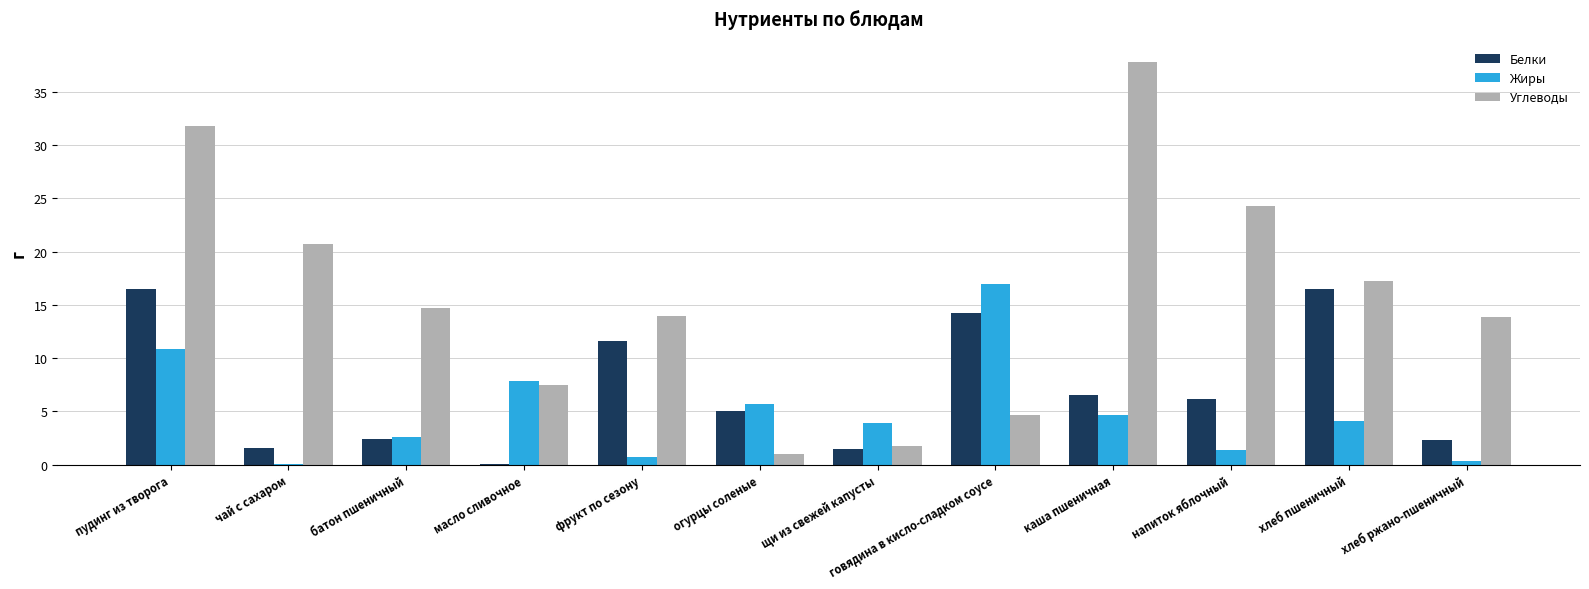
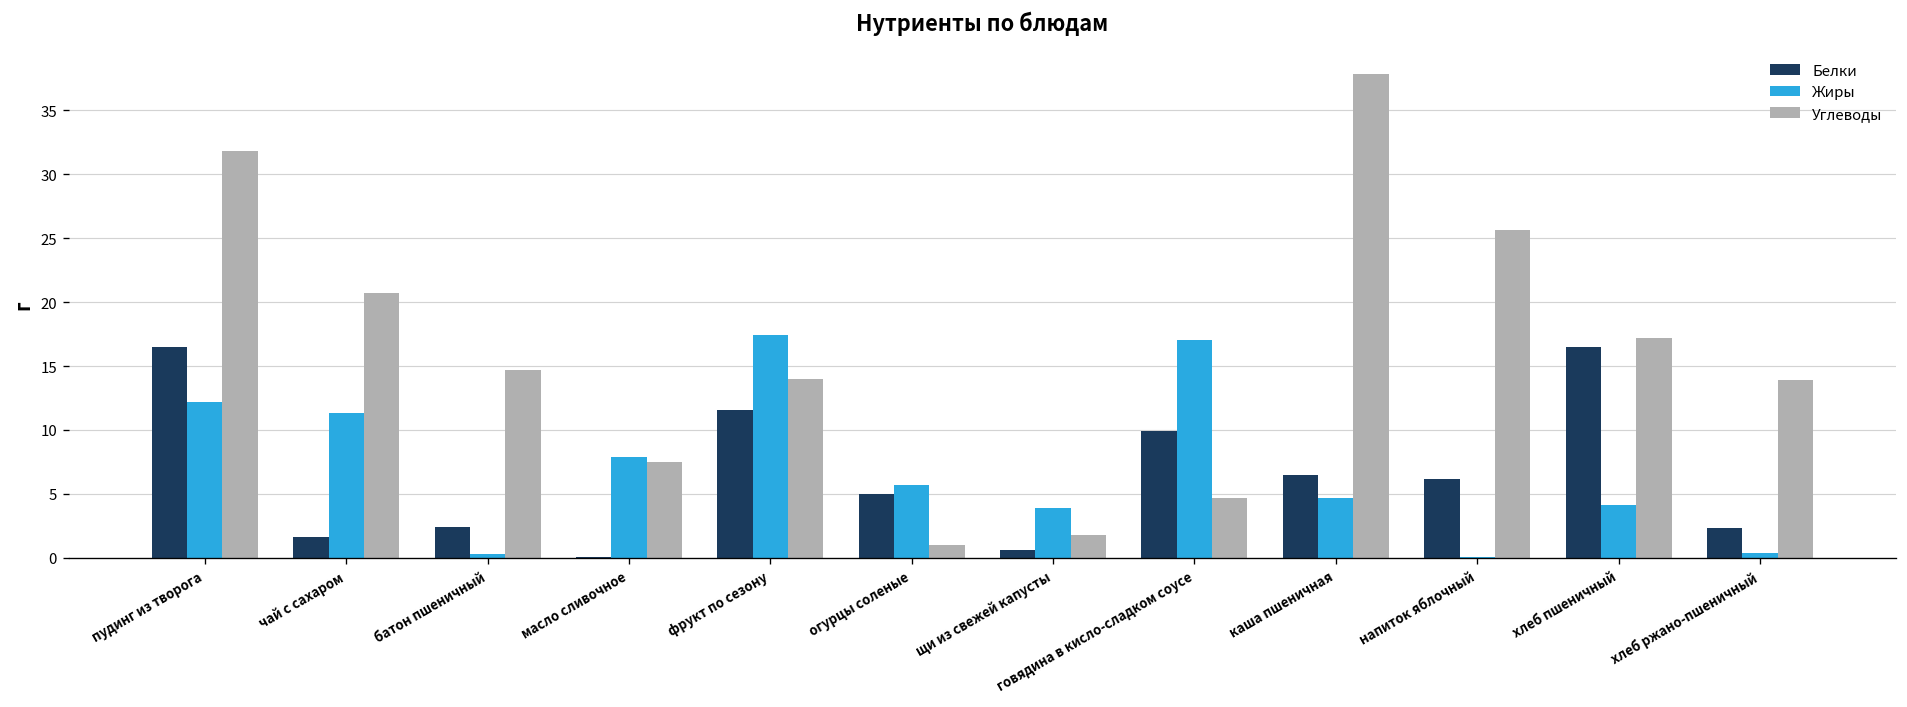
  {
    "Белки": {
      "пудинг из творога": 16.5,
      "чай с сахаром": 1.6,
      "батон пшеничный": 2.4,
      "фрукт по сезону": 11.6,
      "огурцы соленые": 5.0,
-     "щи из свежей капусты": 1.5,
-     "говядина в кисло-сладком соусе": 14.2,
+     "щи из свежей капусты": 0.6,
+     "говядина в кисло-сладком соусе": 9.9,
      "каша пшеничная": 6.5,
      "напиток яблочный": 6.2,
      "хлеб пшеничный": 16.5,
      "хлеб ржано-пшеничный": 2.3
    },
    "Жиры": {
-     "пудинг из творога": 10.9,
-     "чай с сахаром": 0.1,
-     "батон пшеничный": 2.6,
+     "пудинг из творога": 12.2,
+     "чай с сахаром": 11.3,
+     "батон пшеничный": 0.3,
      "масло сливочное": 7.9,
-     "фрукт по сезону": 0.7,
+     "фрукт по сезону": 17.4,
      "огурцы соленые": 5.7,
      "щи из свежей капусты": 3.9,
      "говядина в кисло-сладком соусе": 17.0,
      "каша пшеничная": 4.7,
-     "напиток яблочный": 1.4,
+     "напиток яблочный": 0.1,
      "хлеб пшеничный": 4.1,
      "хлеб ржано-пшеничный": 0.4
    },
    "Углеводы": {
      "пудинг из творога": 31.8,
      "чай с сахаром": 20.7,
      "батон пшеничный": 14.7,
      "масло сливочное": 7.5,
      "фрукт по сезону": 14.0,
      "огурцы соленые": 1.0,
      "щи из свежей капусты": 1.8,
      "говядина в кисло-сладком соусе": 4.7,
      "каша пшеничная": 37.8,
-     "напиток яблочный": 24.3,
+     "напиток яблочный": 25.6,
      "хлеб пшеничный": 17.2,
      "хлеб ржано-пшеничный": 13.9
    }
  }
